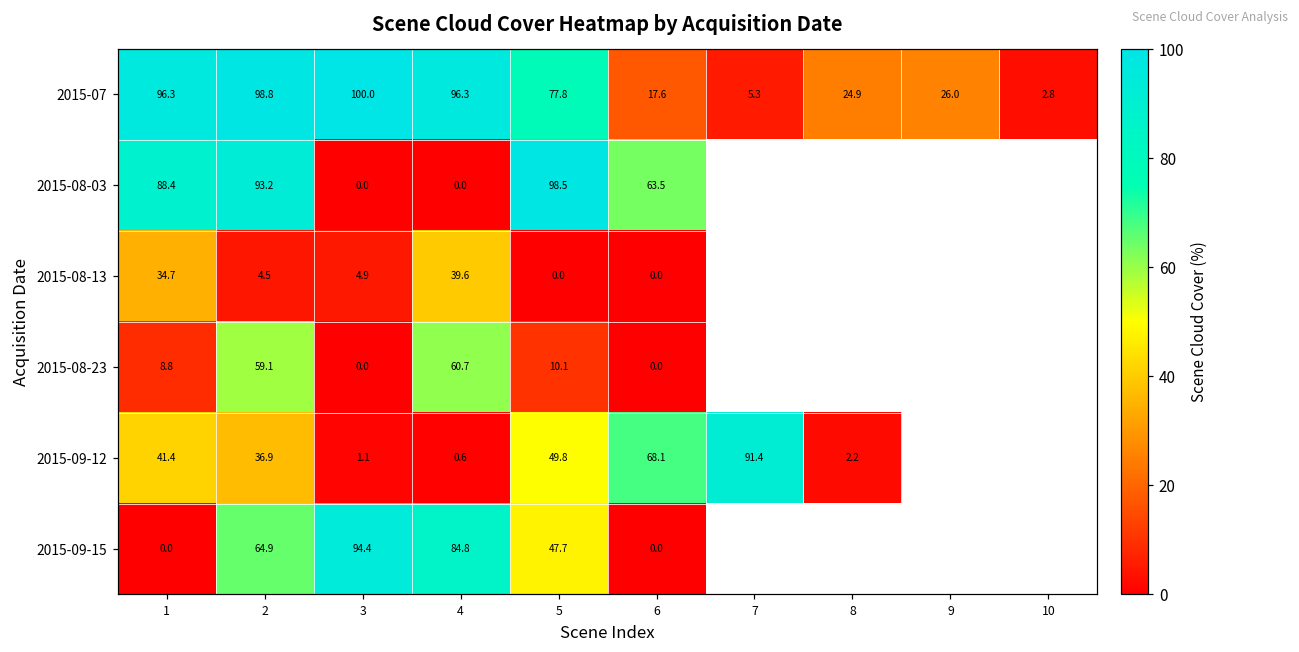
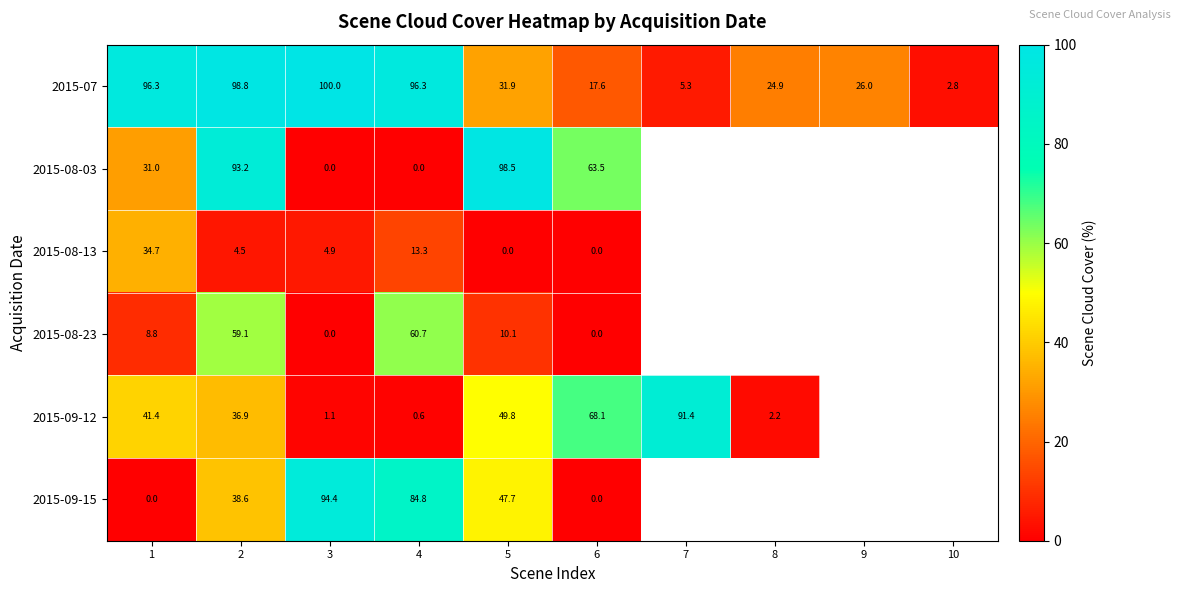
  {
    "2015-07": {
      "1": 96.3,
      "2": 98.8,
      "3": 100.0,
      "4": 96.3,
-     "5": 77.8,
+     "5": 31.9,
      "6": 17.6,
      "7": 5.3,
      "8": 24.9,
      "9": 26.0,
      "10": 2.8
    },
    "2015-08-03": {
-     "1": 88.4,
+     "1": 31.0,
      "2": 93.2,
      "3": 0.0,
      "4": 0.0,
      "5": 98.5,
      "6": 63.5
    },
    "2015-08-13": {
      "1": 34.7,
      "2": 4.5,
      "3": 4.9,
-     "4": 39.6,
+     "4": 13.3,
      "5": 0.0,
      "6": 0.0
    },
    "2015-08-23": {
      "1": 8.8,
      "2": 59.1,
      "3": 0.0,
      "4": 60.7,
      "5": 10.1,
      "6": 0.0
    },
    "2015-09-12": {
      "1": 41.4,
      "2": 36.9,
      "3": 1.1,
      "4": 0.6,
      "5": 49.8,
      "6": 68.1,
      "7": 91.4,
      "8": 2.2
    },
    "2015-09-15": {
      "1": 0.0,
-     "2": 64.9,
+     "2": 38.6,
      "3": 94.4,
      "4": 84.8,
      "5": 47.7,
      "6": 0.0
    }
  }
